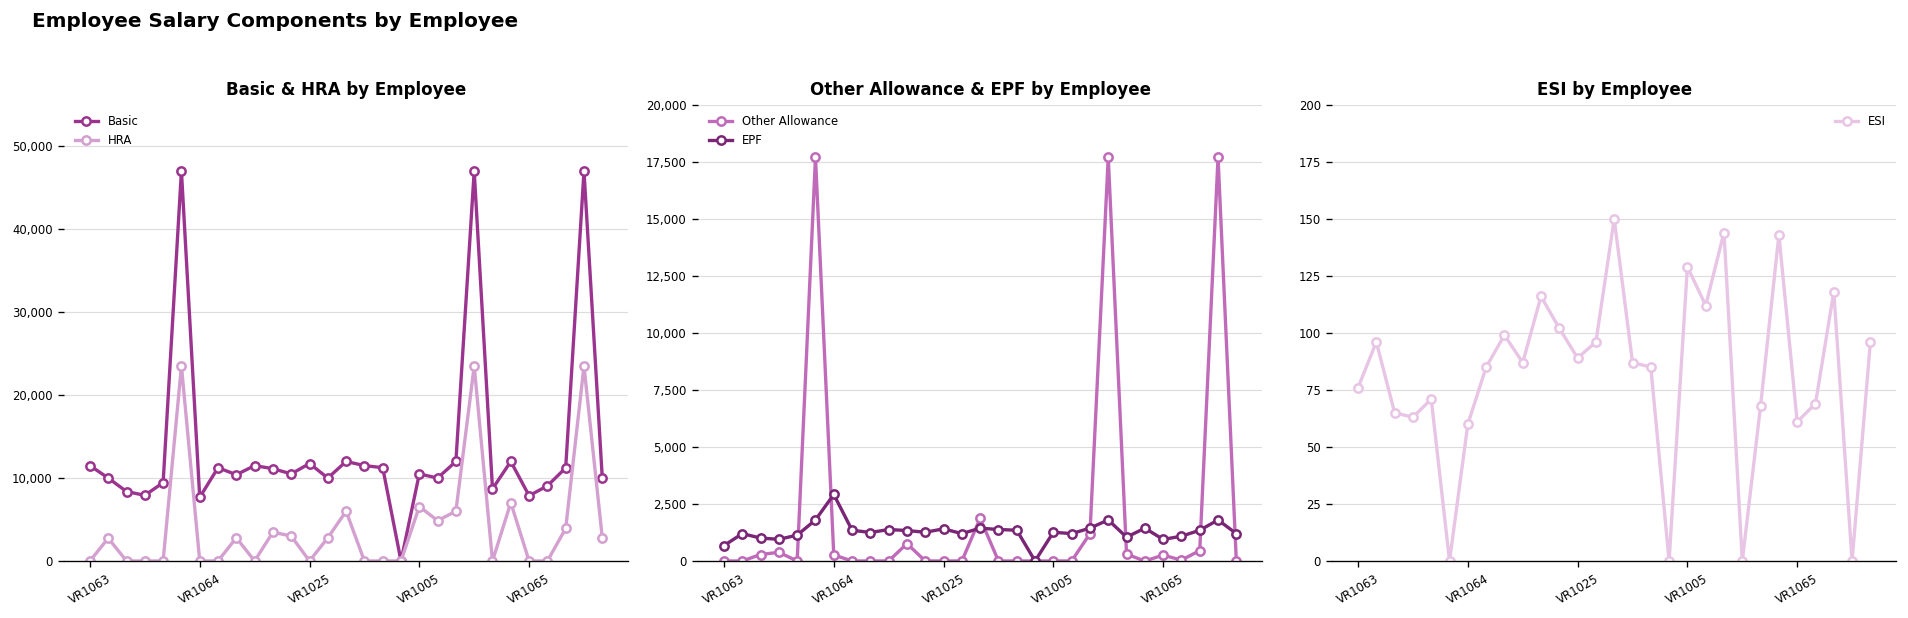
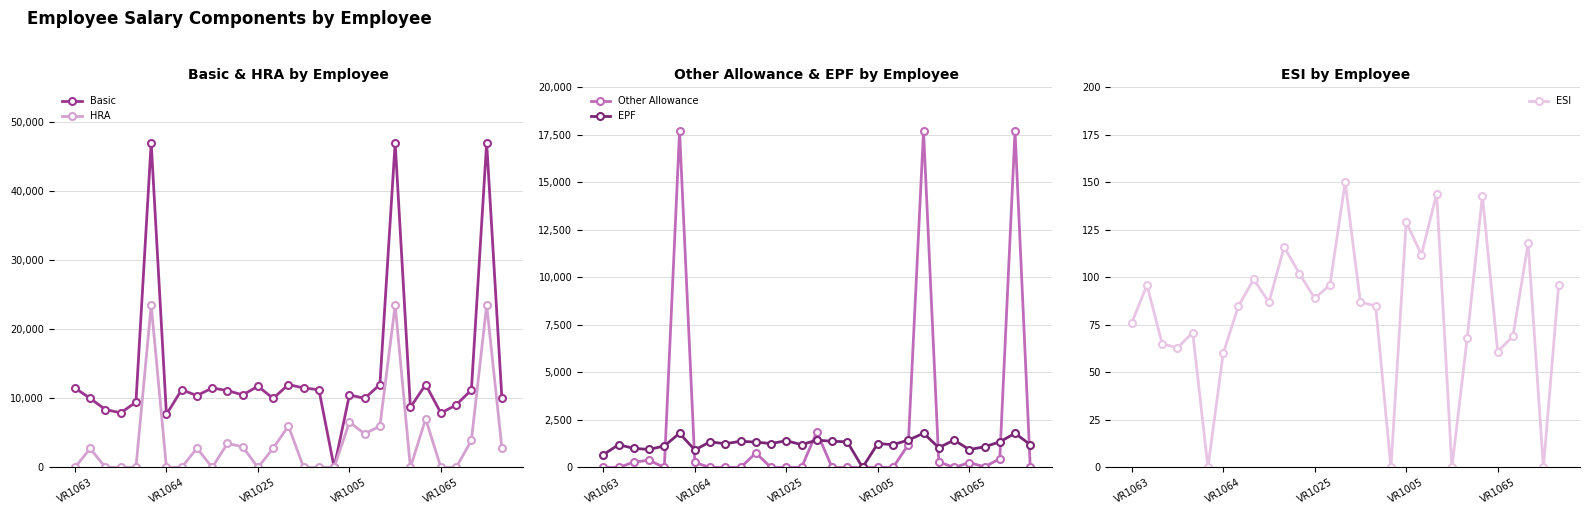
  {
    "Basic & HRA by Employee": {
      "Basic": {
        "VR1063": "12,000",
        "VR1064": "8,000",
        "VR1025": "12,000",
        "VR1005": "11,000",
        "VR1065": "8,000"
      },
      "HRA": {
        "VR1063": "0",
        "VR1064": "0",
        "VR1025": "0",
        "VR1005": "7,000",
        "VR1065": "0"
      }
    },
    "Other Allowance & EPF by Employee": {
      "Other Allowance": {
        "VR1063": "0",
        "VR1064": "300",
        "VR1025": "0",
        "VR1005": "0",
        "VR1065": "300"
      },
      "EPF": {
        "VR1063": "700",
-       "VR1064": "2,900",
+       "VR1064": "900",
        "VR1025": "1,400",
        "VR1005": "1,300",
        "VR1065": "900"
      }
    },
    "ESI by Employee": {
      "VR1063": "76",
      "VR1064": "60",
      "VR1025": "89",
      "VR1005": "129",
      "VR1065": "61"
    }
  }
